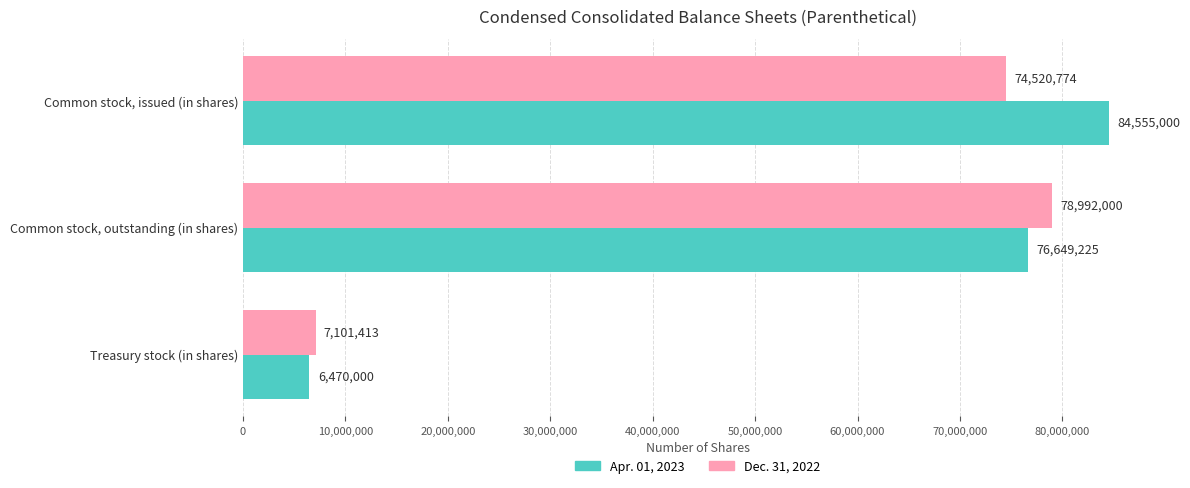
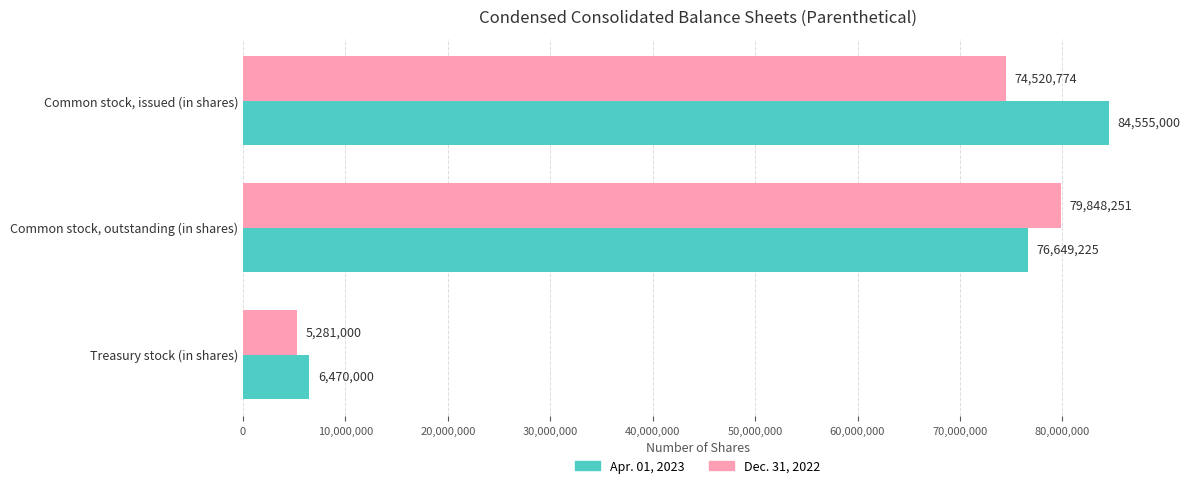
  {
    "Apr. 01, 2023": {
      "Common stock, issued (in shares)": "84,555,000",
      "Common stock, outstanding (in shares)": "76,649,225",
      "Treasury stock (in shares)": "6,470,000"
    },
    "Dec. 31, 2022": {
      "Common stock, issued (in shares)": "74,520,774",
-     "Common stock, outstanding (in shares)": "78,992,000",
-     "Treasury stock (in shares)": "7,101,413"
+     "Common stock, outstanding (in shares)": "79,848,251",
+     "Treasury stock (in shares)": "5,281,000"
    }
  }
